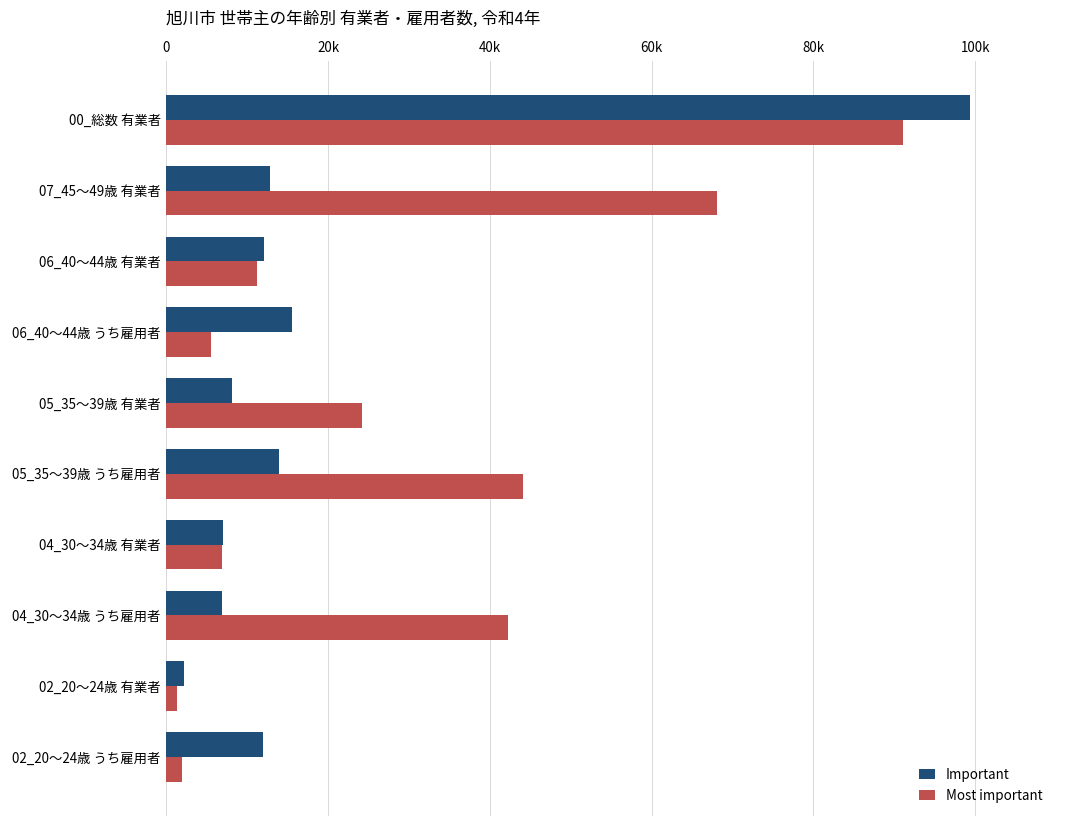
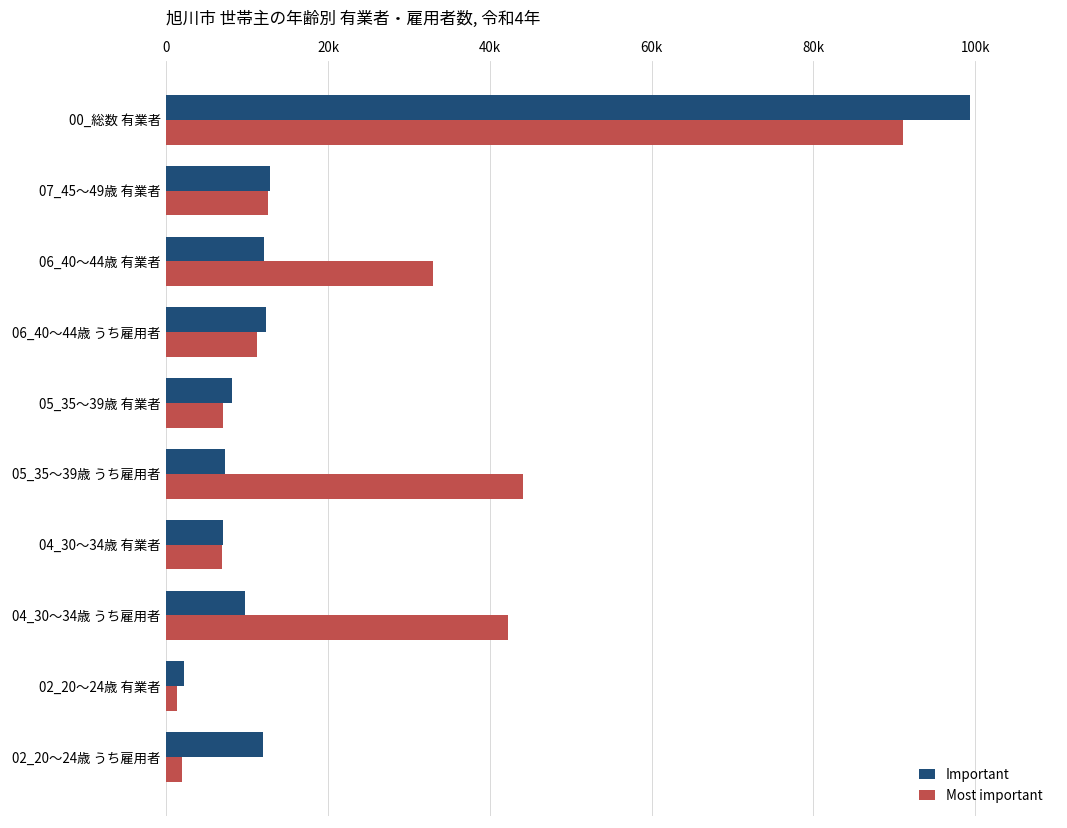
  {
    "Important": {
      "00_総数 有業者": 99000,
      "07_45～49歳 有業者": 13000,
      "06_40～44歳 有業者": 12000,
-     "06_40～44歳 うち雇用者": 16000,
+     "06_40～44歳 うち雇用者": 12000,
      "05_35～39歳 有業者": 8000,
-     "05_35～39歳 うち雇用者": 14000,
+     "05_35～39歳 うち雇用者": 7000,
      "04_30～34歳 有業者": 7000,
-     "04_30～34歳 うち雇用者": 7000,
+     "04_30～34歳 うち雇用者": 10000,
      "02_20～24歳 有業者": 2000,
      "02_20～24歳 うち雇用者": 12000
    },
    "Most important": {
      "00_総数 有業者": 91000,
-     "07_45～49歳 有業者": 68000,
-     "06_40～44歳 有業者": 11000,
-     "06_40～44歳 うち雇用者": 6000,
-     "05_35～39歳 有業者": 24000,
+     "07_45～49歳 有業者": 13000,
+     "06_40～44歳 有業者": 33000,
+     "06_40～44歳 うち雇用者": 11000,
+     "05_35～39歳 有業者": 7000,
      "05_35～39歳 うち雇用者": 44000,
      "04_30～34歳 有業者": 7000,
      "04_30～34歳 うち雇用者": 42000,
      "02_20～24歳 有業者": 1000,
      "02_20～24歳 うち雇用者": 2000
    }
  }
